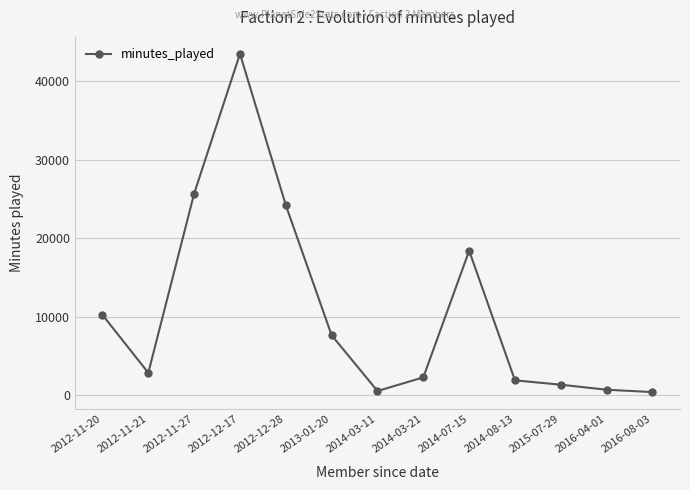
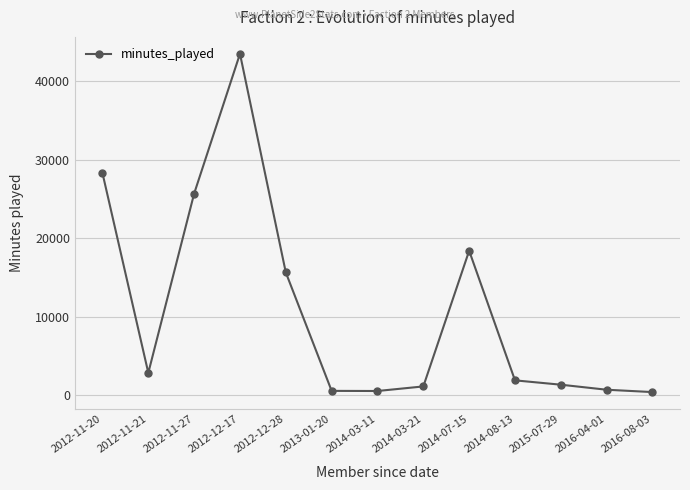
  {
-   "2012-11-20": 10000,
+   "2012-11-20": 28000,
    "2012-11-21": 3000,
    "2012-11-27": 26000,
    "2012-12-17": 43000,
-   "2012-12-28": 24000,
-   "2013-01-20": 8000,
+   "2012-12-28": 16000,
+   "2013-01-20": 1000,
    "2014-03-11": 1000,
-   "2014-03-21": 2000,
+   "2014-03-21": 1000,
    "2014-07-15": 18000,
    "2014-08-13": 2000,
    "2015-07-29": 1000,
    "2016-04-01": 1000,
    "2016-08-03": 0
  }
